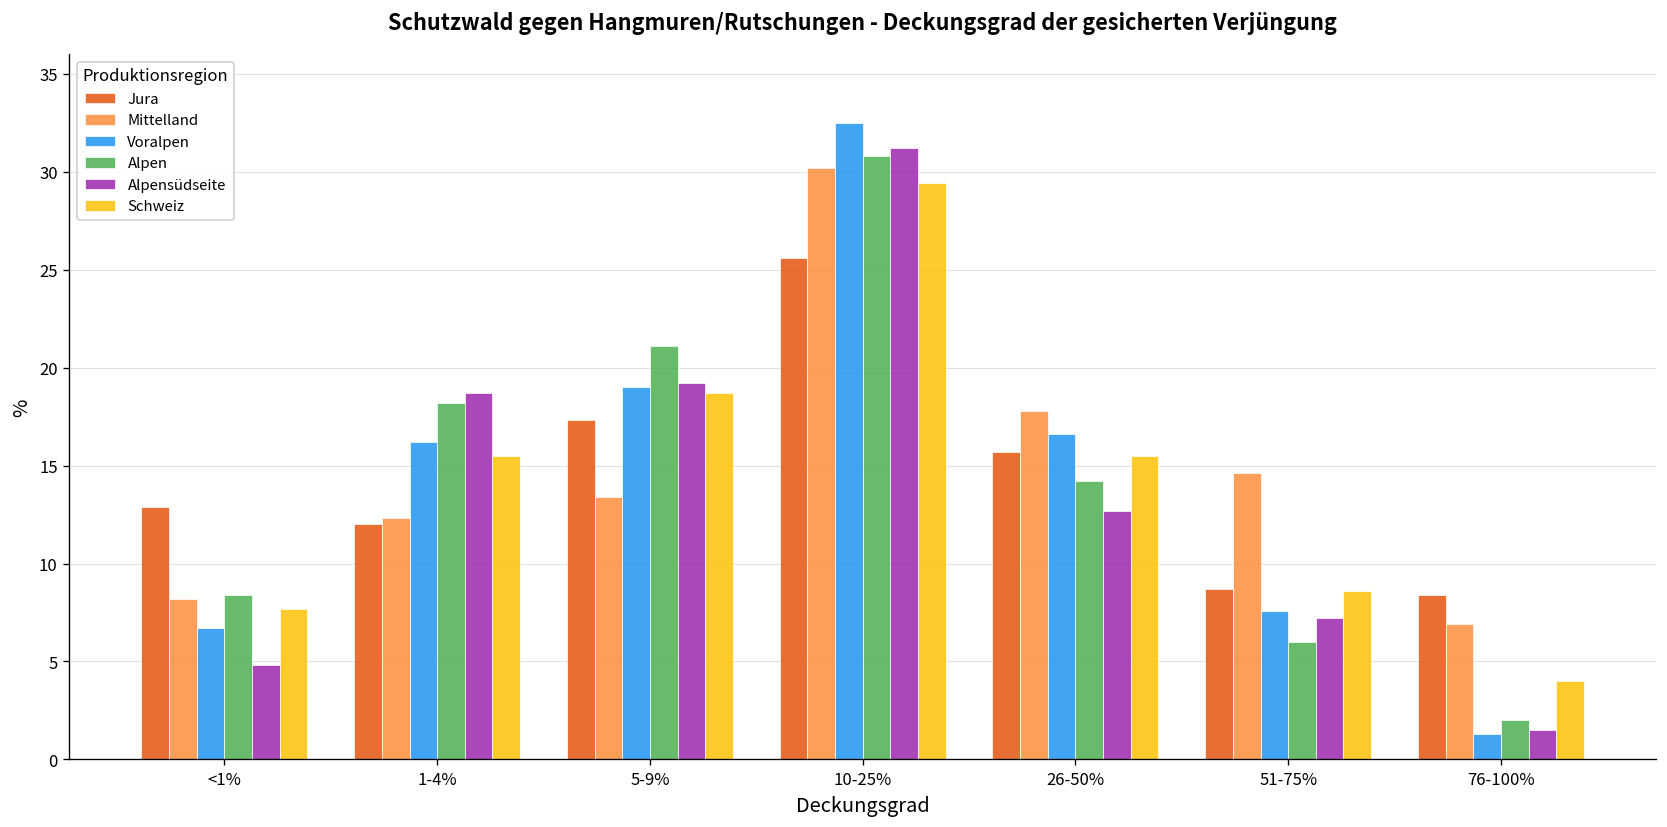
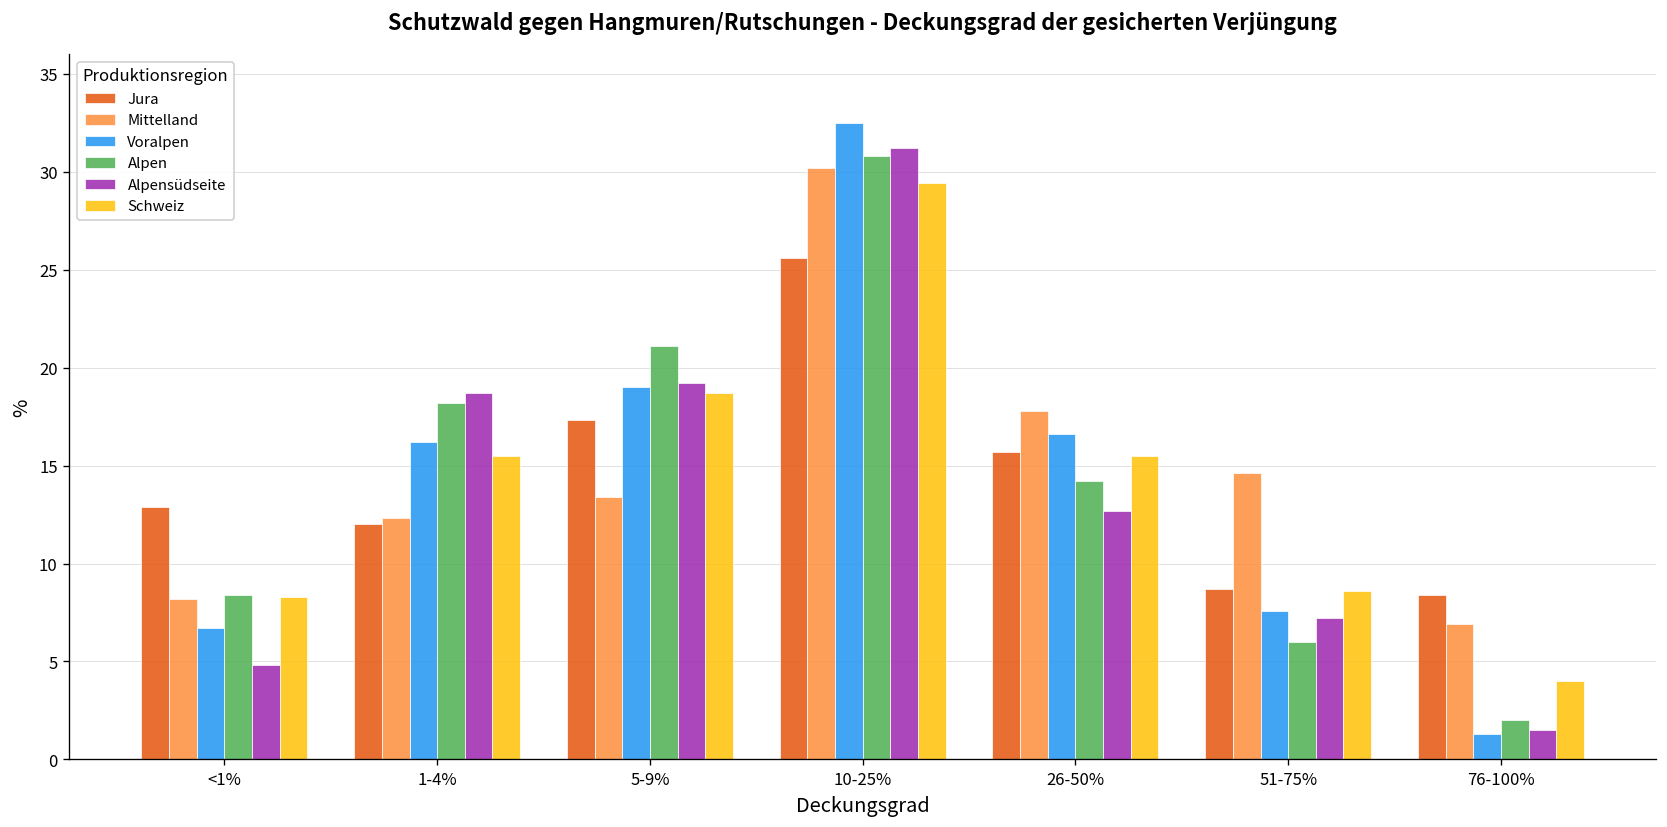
  {
    "Jura": {
      "<1%": 12.9,
      "1-4%": 12.0,
      "5-9%": 17.3,
      "10-25%": 25.6,
      "26-50%": 15.7,
      "51-75%": 8.7,
      "76-100%": 8.4
    },
    "Mittelland": {
      "<1%": 8.2,
      "1-4%": 12.3,
      "5-9%": 13.4,
      "10-25%": 30.2,
      "26-50%": 17.8,
      "51-75%": 14.6,
      "76-100%": 6.9
    },
    "Voralpen": {
      "<1%": 6.7,
      "1-4%": 16.2,
      "5-9%": 19.0,
      "10-25%": 32.5,
      "26-50%": 16.6,
      "51-75%": 7.6,
      "76-100%": 1.3
    },
    "Alpen": {
      "<1%": 8.4,
      "1-4%": 18.2,
      "5-9%": 21.1,
      "10-25%": 30.8,
      "26-50%": 14.2,
      "51-75%": 6.0,
      "76-100%": 2.0
    },
    "Alpensüdseite": {
      "<1%": 4.8,
      "1-4%": 18.7,
      "5-9%": 19.2,
      "10-25%": 31.2,
      "26-50%": 12.7,
      "51-75%": 7.2,
      "76-100%": 1.5
    },
    "Schweiz": {
-     "<1%": 7.7,
+     "<1%": 8.3,
      "1-4%": 15.5,
      "5-9%": 18.7,
      "10-25%": 29.4,
      "26-50%": 15.5,
      "51-75%": 8.6,
      "76-100%": 4.0
    }
  }
